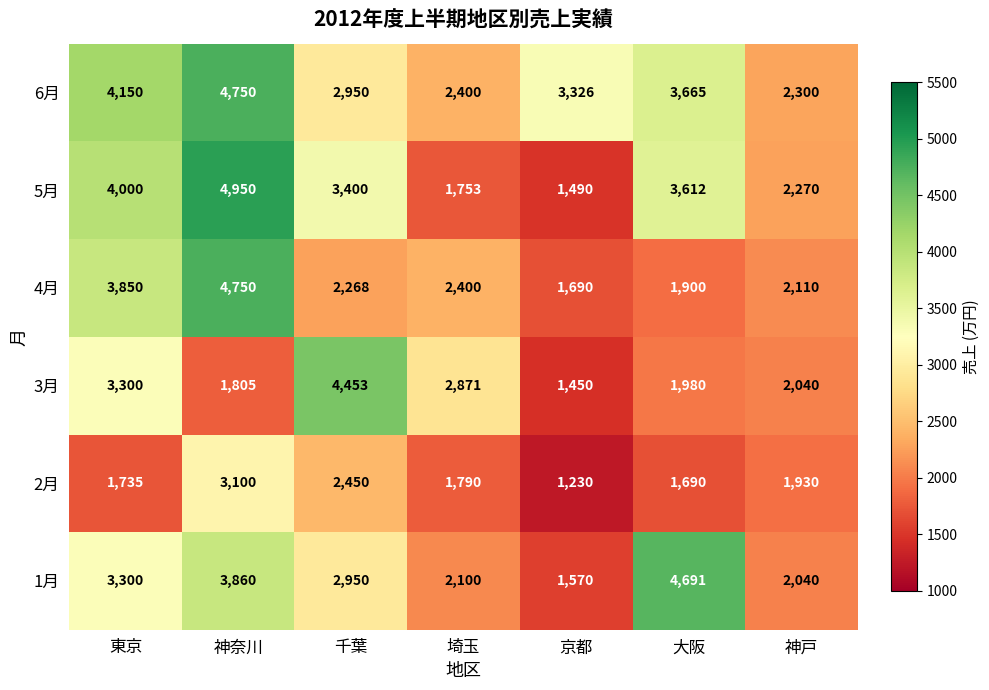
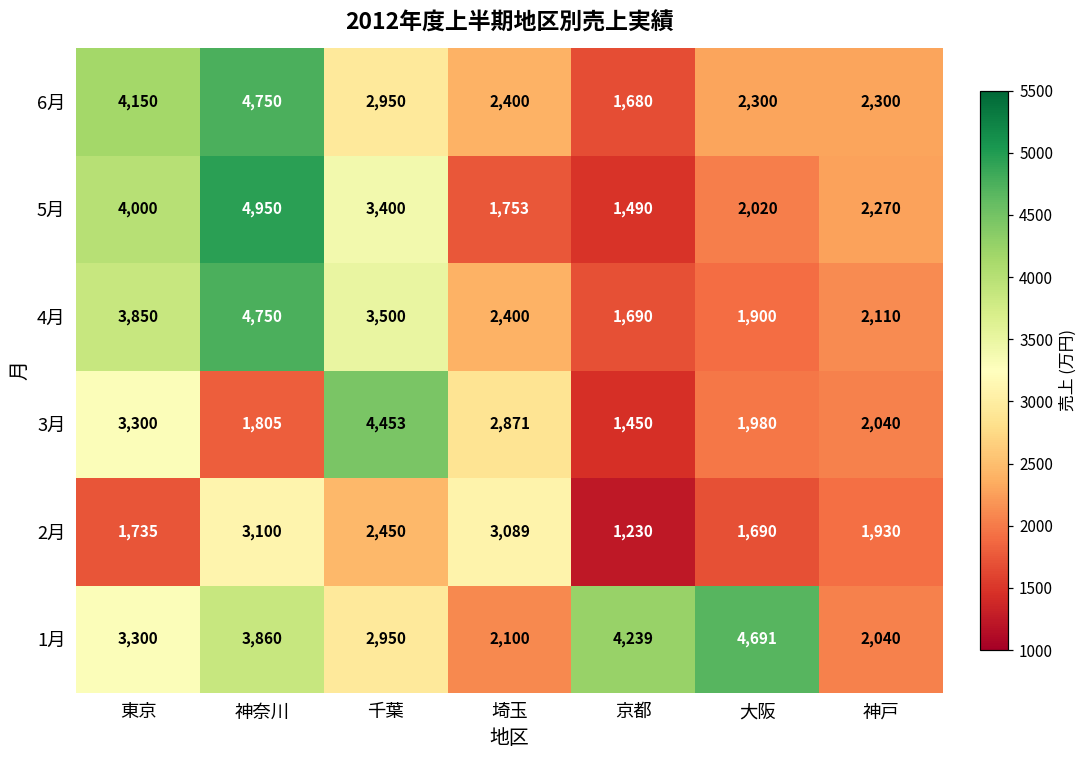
  {
    "6月": {
      "東京": "4,150",
      "神奈川": "4,750",
      "千葉": "2,950",
      "埼玉": "2,400",
-     "京都": "3,326",
-     "大阪": "3,665",
+     "京都": "1,680",
+     "大阪": "2,300",
      "神戸": "2,300"
    },
    "5月": {
      "東京": "4,000",
      "神奈川": "4,950",
      "千葉": "3,400",
      "埼玉": "1,753",
      "京都": "1,490",
-     "大阪": "3,612",
+     "大阪": "2,020",
      "神戸": "2,270"
    },
    "4月": {
      "東京": "3,850",
      "神奈川": "4,750",
-     "千葉": "2,268",
+     "千葉": "3,500",
      "埼玉": "2,400",
      "京都": "1,690",
      "大阪": "1,900",
      "神戸": "2,110"
    },
    "3月": {
      "東京": "3,300",
      "神奈川": "1,805",
      "千葉": "4,453",
      "埼玉": "2,871",
      "京都": "1,450",
      "大阪": "1,980",
      "神戸": "2,040"
    },
    "2月": {
      "東京": "1,735",
      "神奈川": "3,100",
      "千葉": "2,450",
-     "埼玉": "1,790",
+     "埼玉": "3,089",
      "京都": "1,230",
      "大阪": "1,690",
      "神戸": "1,930"
    },
    "1月": {
      "東京": "3,300",
      "神奈川": "3,860",
      "千葉": "2,950",
      "埼玉": "2,100",
-     "京都": "1,570",
+     "京都": "4,239",
      "大阪": "4,691",
      "神戸": "2,040"
    }
  }
